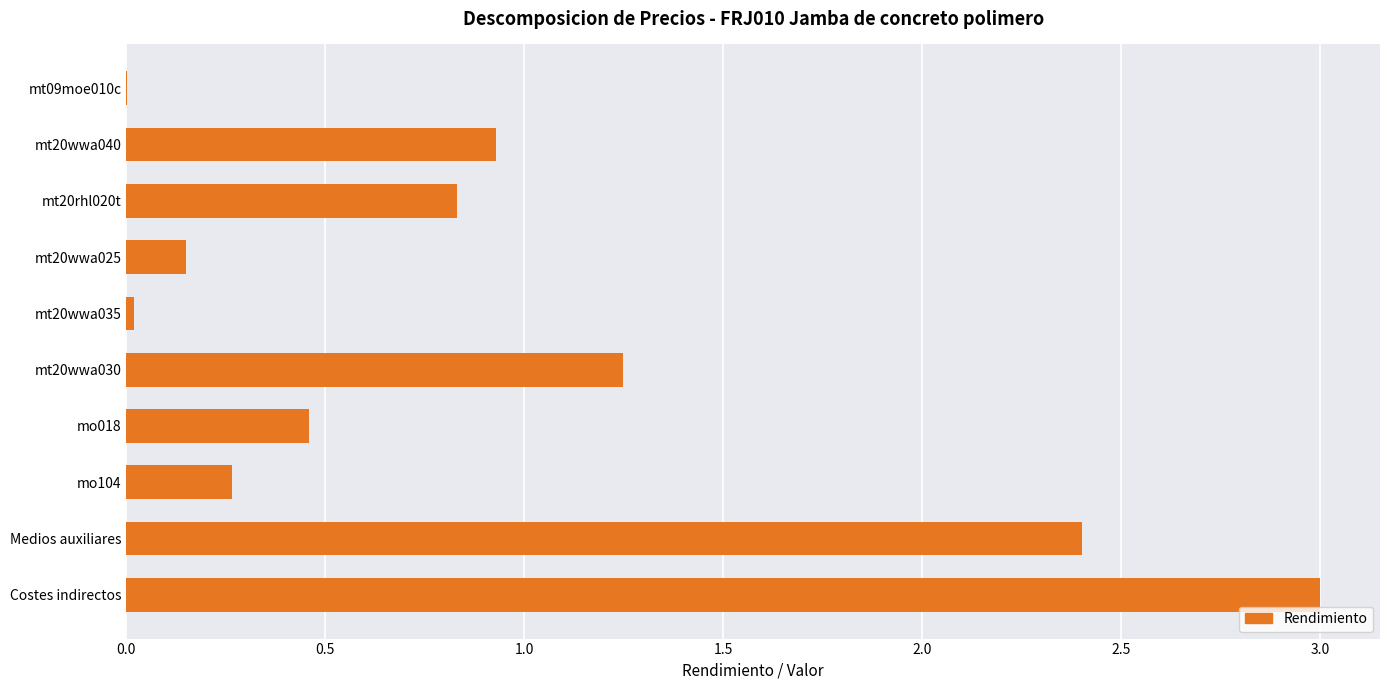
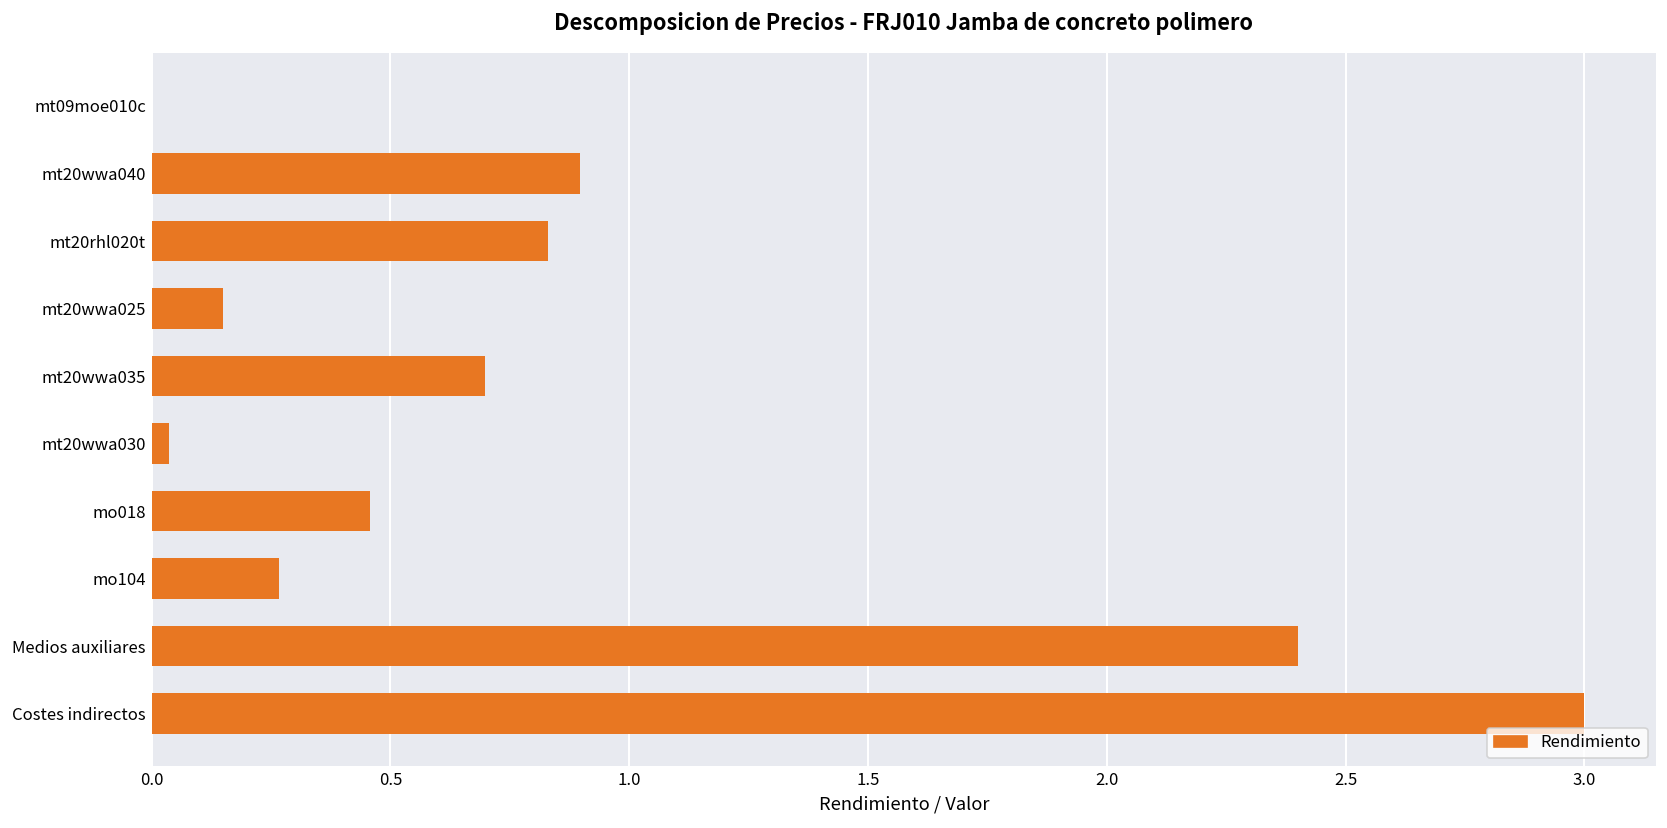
  {
-   "mt20wwa040": 0.93,
+   "mt20wwa040": 0.90,
    "mt20rhl020t": 0.83,
    "mt20wwa025": 0.15,
-   "mt20wwa035": 0.02,
-   "mt20wwa030": 1.25,
+   "mt20wwa035": 0.70,
+   "mt20wwa030": 0.04,
    "mo018": 0.46,
    "mo104": 0.27,
    "Medios auxiliares": 2.40,
    "Costes indirectos": 3.00
  }
